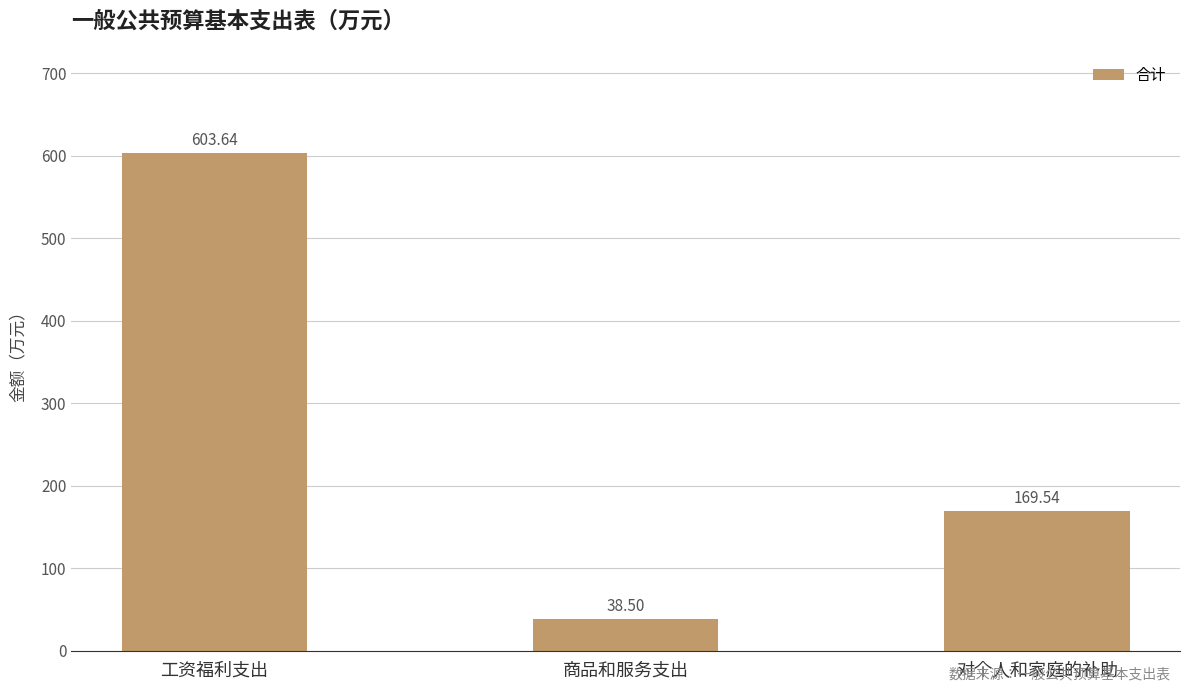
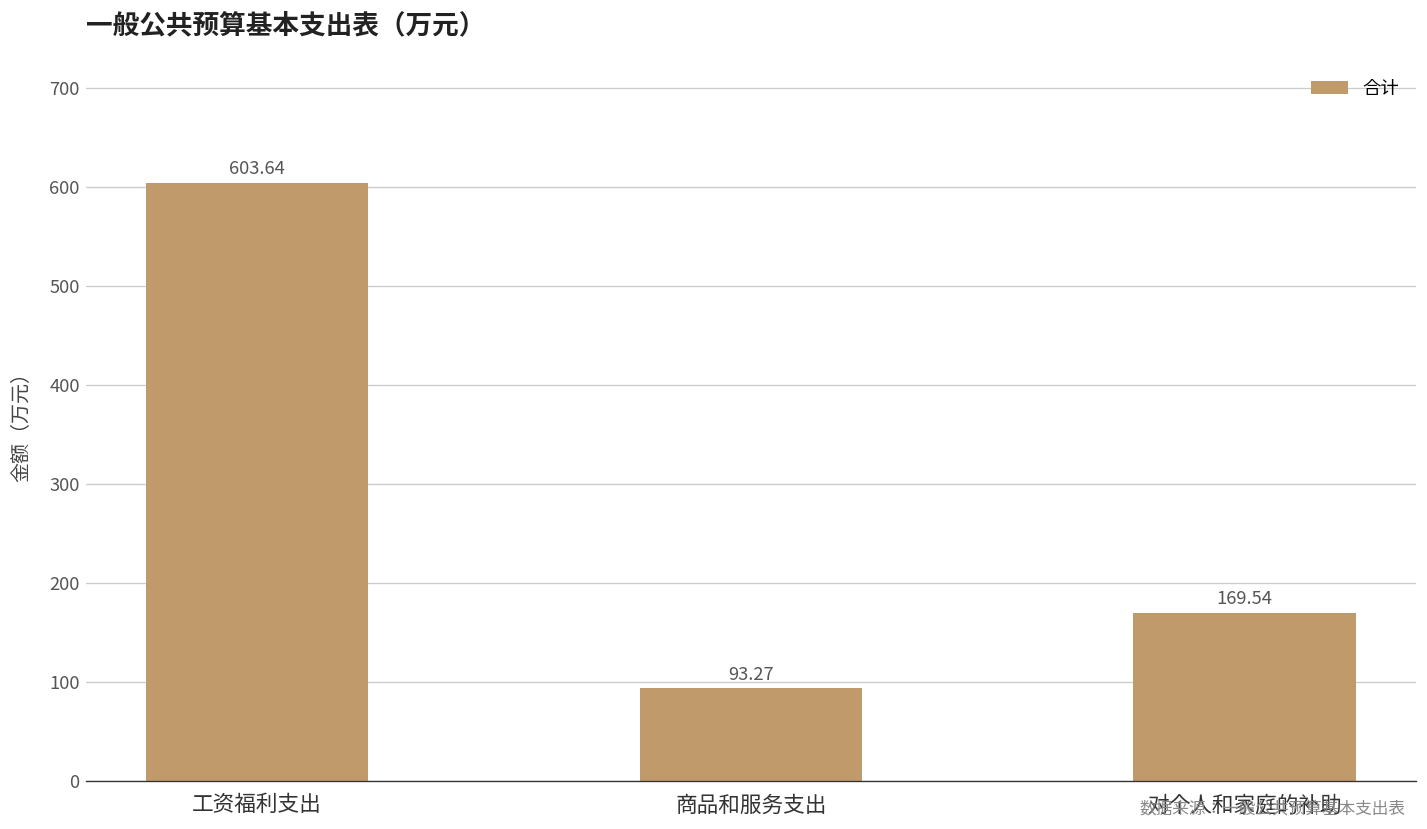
  {
    "工资福利支出": 603.64,
-   "商品和服务支出": 38.50,
+   "商品和服务支出": 93.27,
    "对个人和家庭的补助": 169.54
  }
